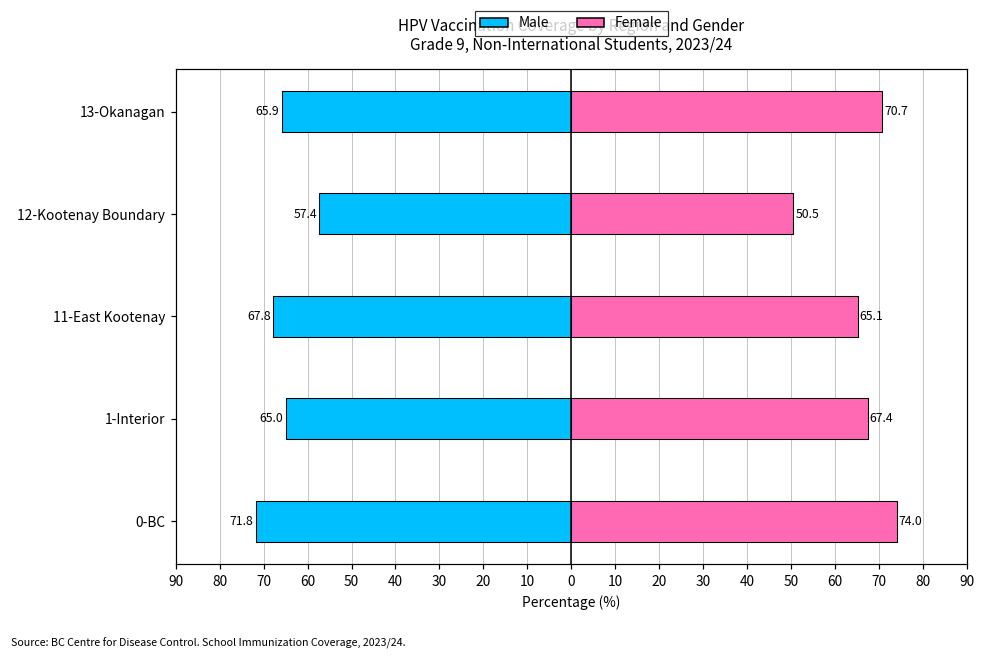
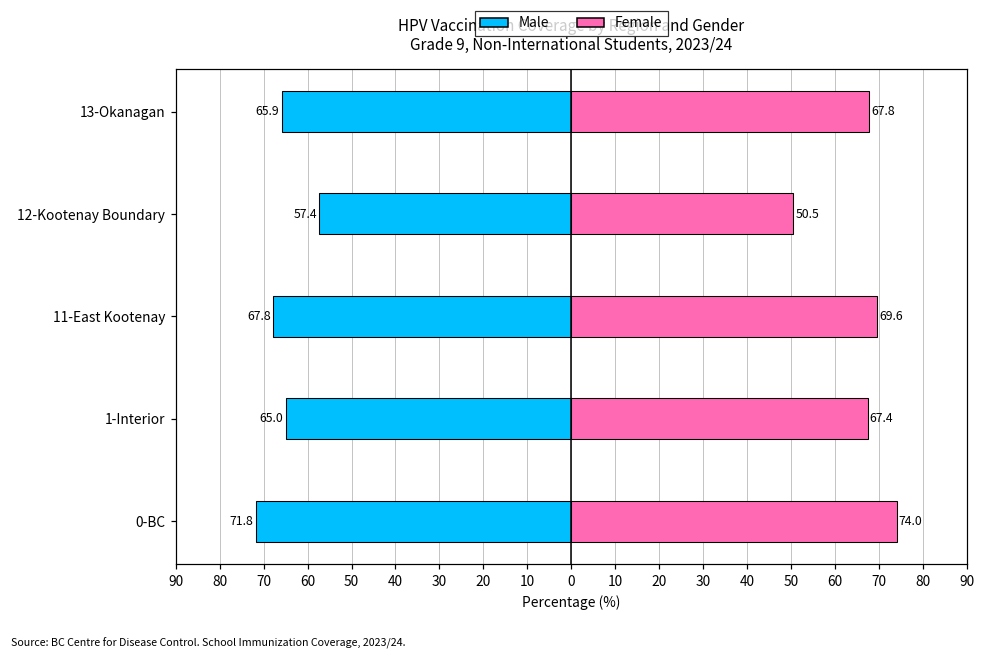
  {
    "Female": {
-     "13-Okanagan": 70.7,
+     "13-Okanagan": 67.8,
      "12-Kootenay Boundary": 50.5,
-     "11-East Kootenay": 65.1,
+     "11-East Kootenay": 69.6,
      "1-Interior": 67.4,
      "0-BC": 74.0
    }
  }
